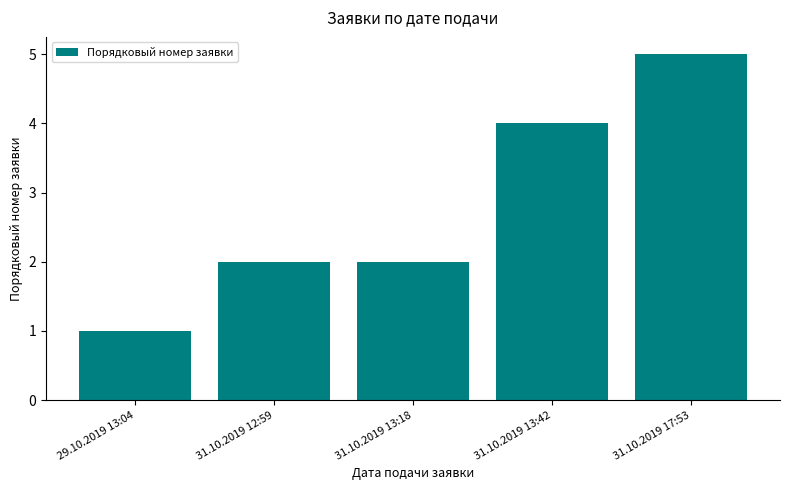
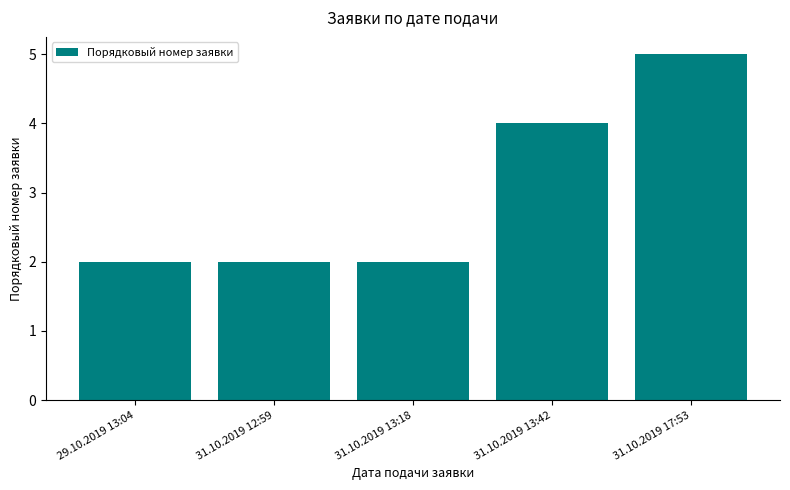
  {
-   "29.10.2019 13:04": 1,
+   "29.10.2019 13:04": 2,
    "31.10.2019 12:59": 2,
    "31.10.2019 13:18": 2,
    "31.10.2019 13:42": 4,
    "31.10.2019 17:53": 5
  }
